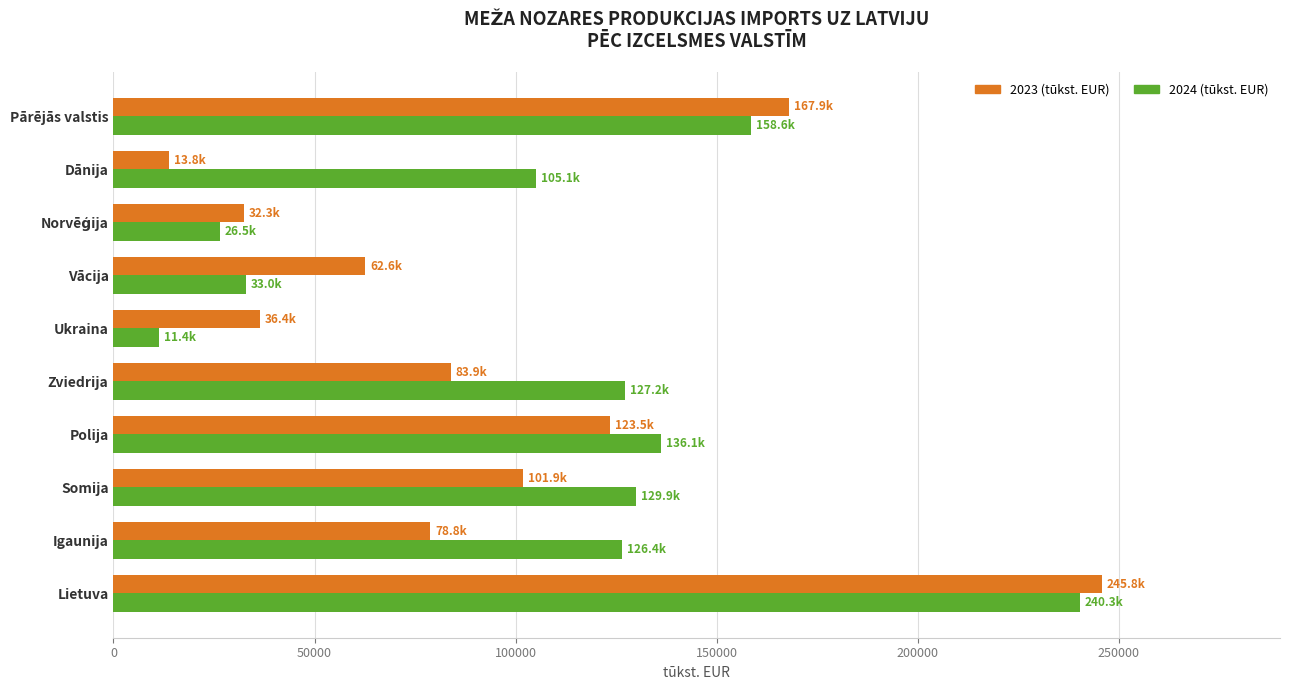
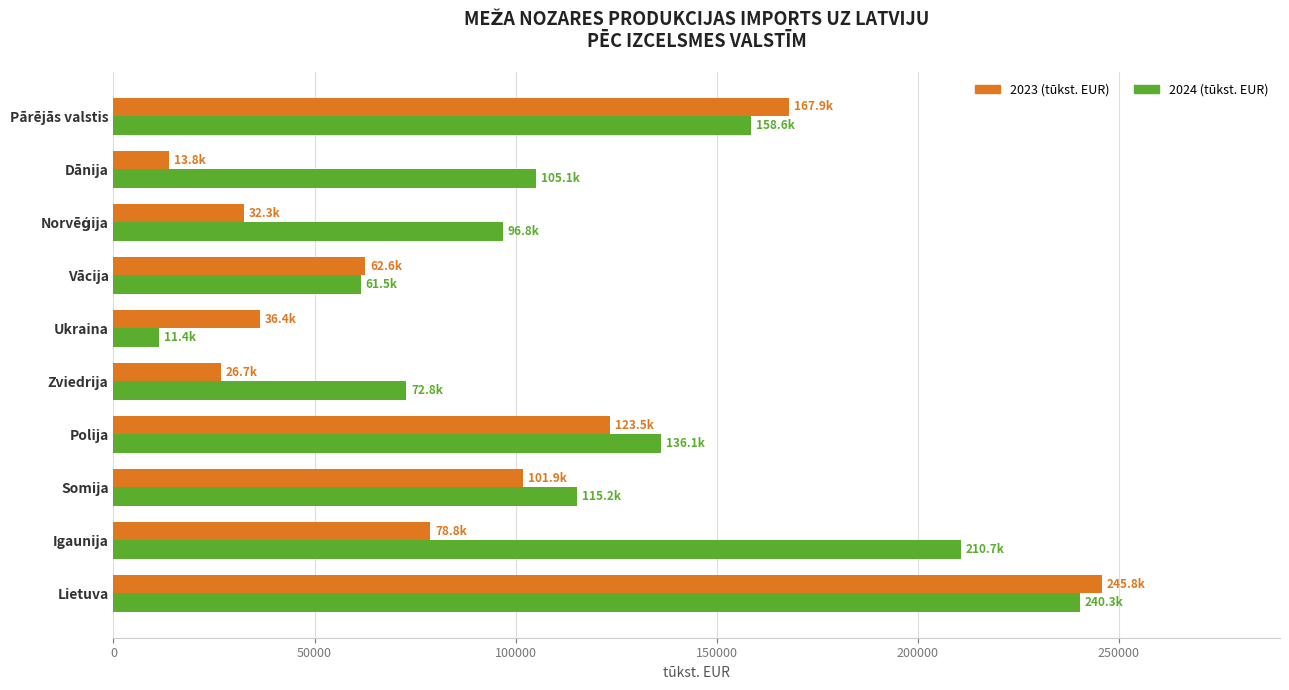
  {
    "2023 (tūkst. EUR)": {
      "Pārējās valstis": "167.9k",
      "Dānija": "13.8k",
      "Norvēģija": "32.3k",
      "Vācija": "62.6k",
      "Ukraina": "36.4k",
-     "Zviedrija": "83.9k",
+     "Zviedrija": "26.7k",
      "Polija": "123.5k",
      "Somija": "101.9k",
      "Igaunija": "78.8k",
      "Lietuva": "245.8k"
    },
    "2024 (tūkst. EUR)": {
      "Pārējās valstis": "158.6k",
      "Dānija": "105.1k",
-     "Norvēģija": "26.5k",
-     "Vācija": "33.0k",
+     "Norvēģija": "96.8k",
+     "Vācija": "61.5k",
      "Ukraina": "11.4k",
-     "Zviedrija": "127.2k",
+     "Zviedrija": "72.8k",
      "Polija": "136.1k",
-     "Somija": "129.9k",
-     "Igaunija": "126.4k",
+     "Somija": "115.2k",
+     "Igaunija": "210.7k",
      "Lietuva": "240.3k"
    }
  }
